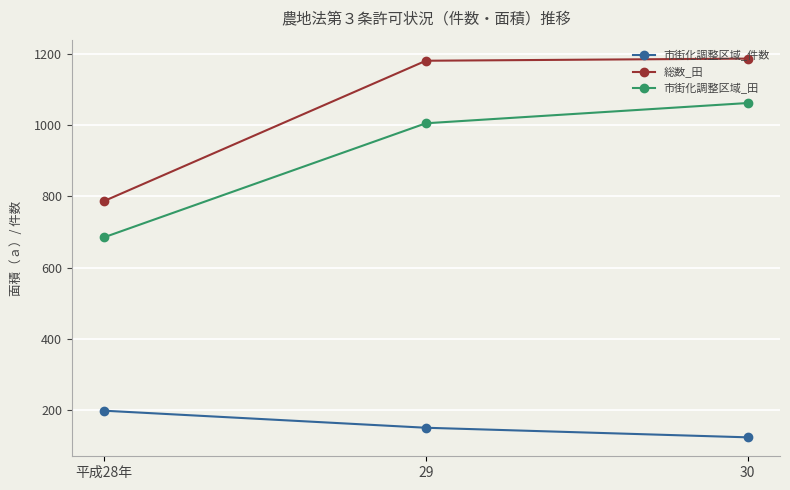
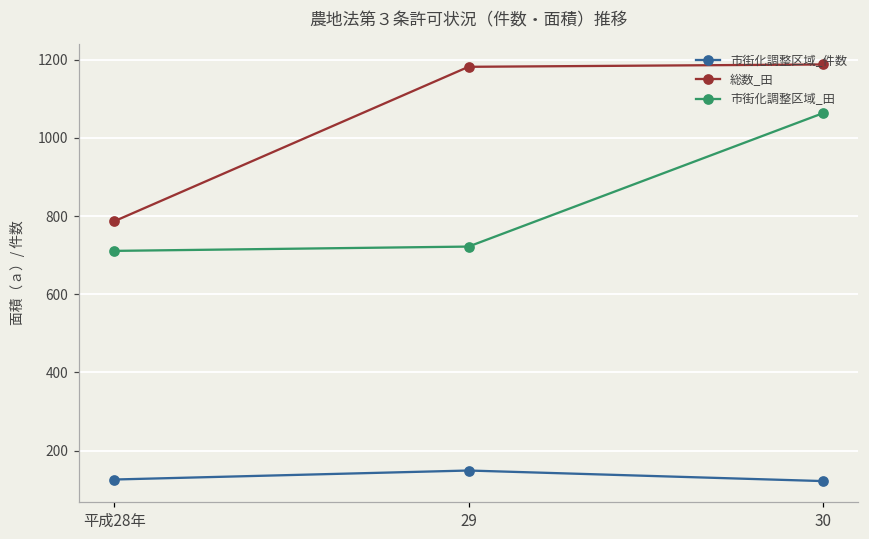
  {
    "市街化調整区域_件数": {
-     "平成28年": 200,
+     "平成28年": 130,
      "29": 150,
      "30": 120
    },
    "総数_田": {
      "平成28年": 790,
      "29": 1180,
      "30": 1190
    },
    "市街化調整区域_田": {
-     "平成28年": 690,
-     "29": 1010,
+     "平成28年": 710,
+     "29": 720,
      "30": 1060
    }
  }
